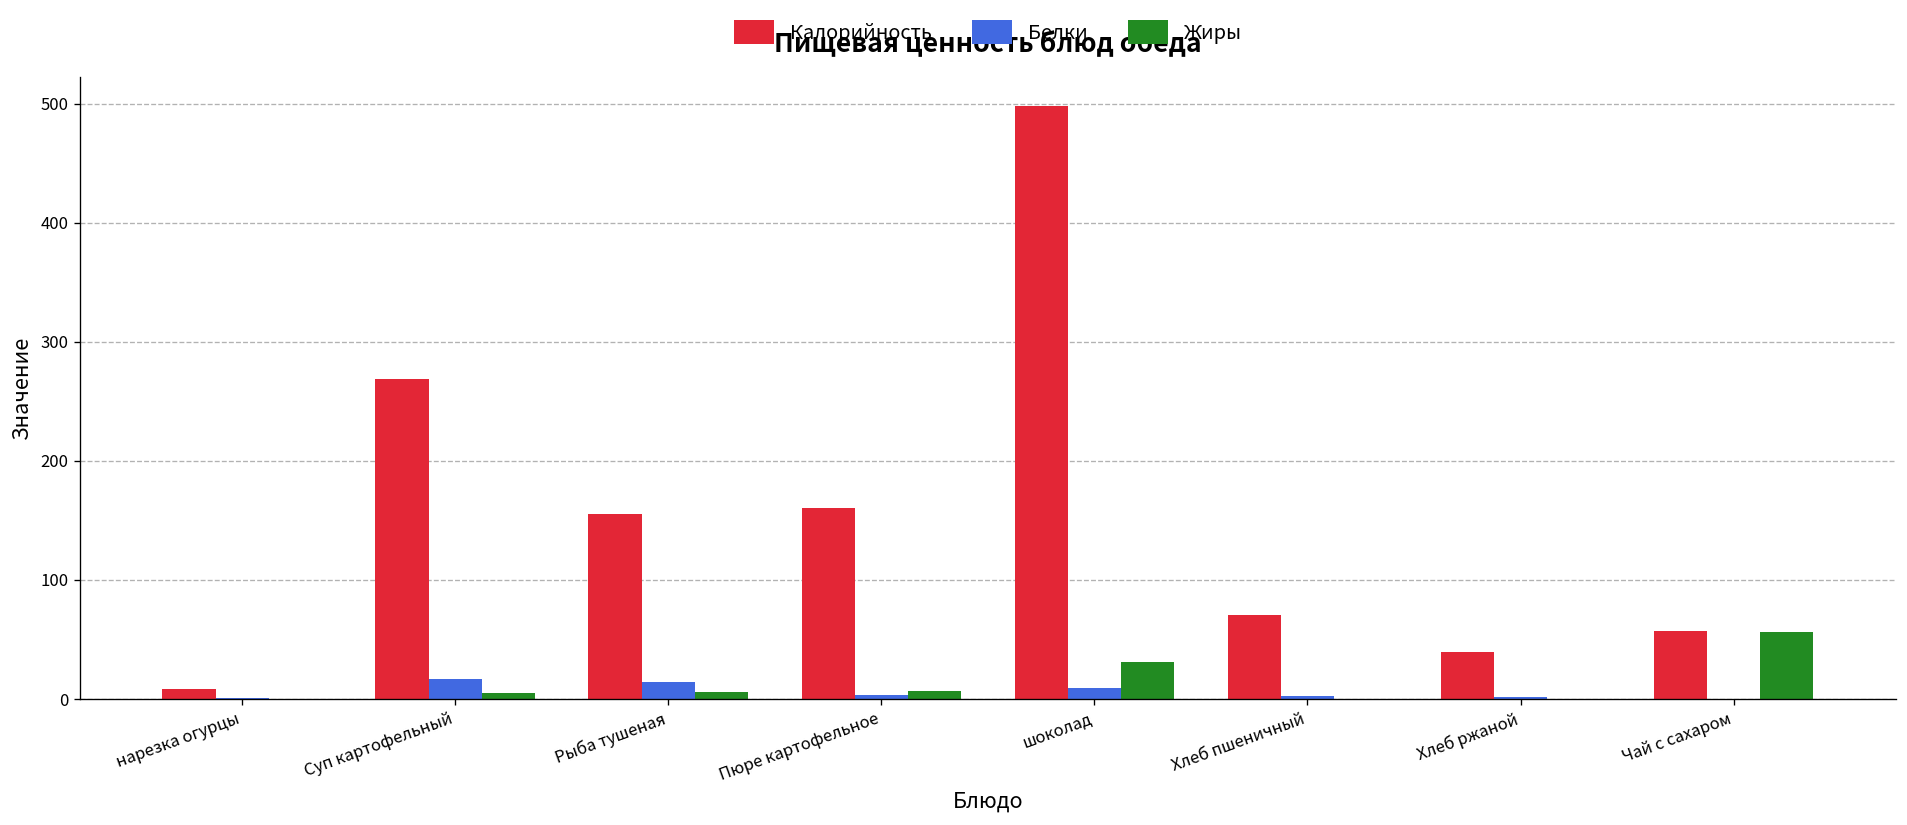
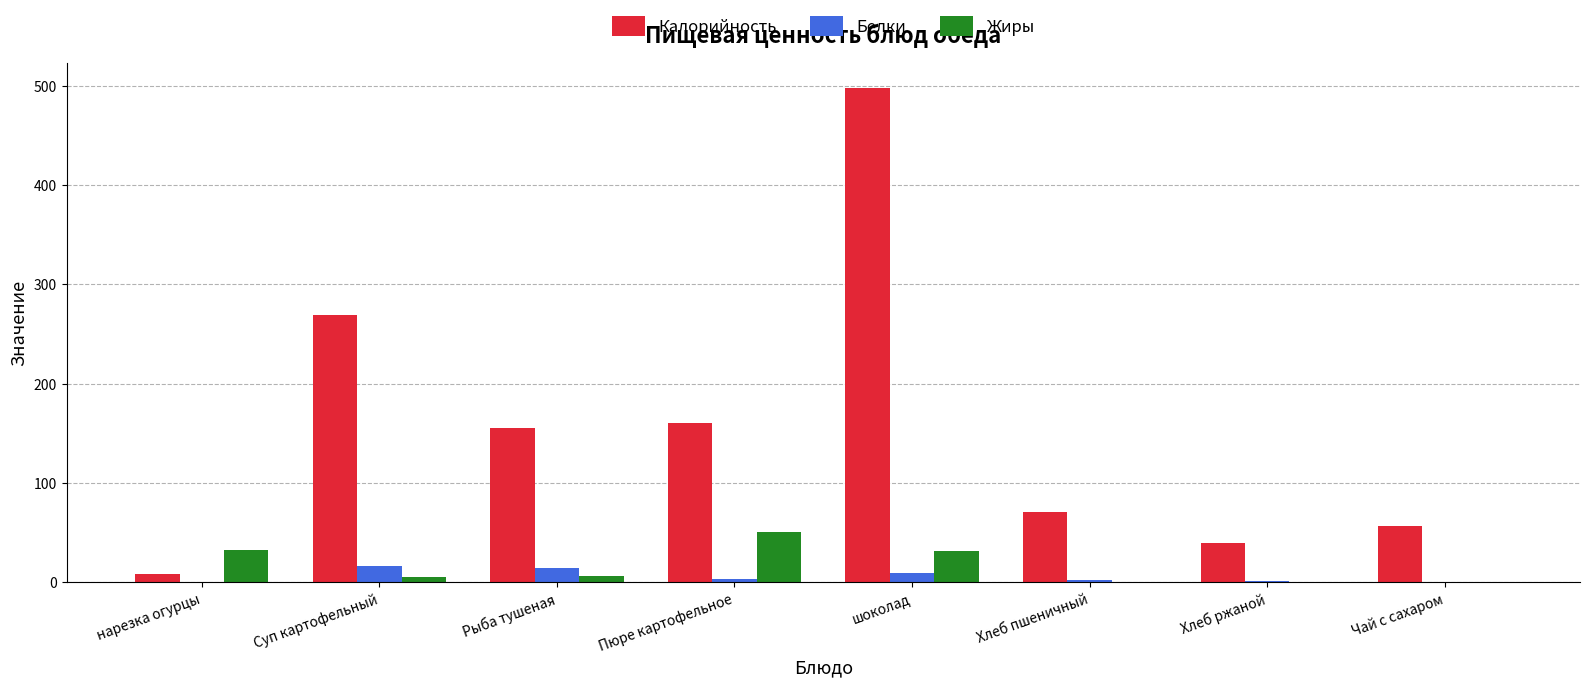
  {
    "Калорийность": {
      "нарезка огурцы": 10,
      "Суп картофельный": 270,
      "Рыба тушеная": 160,
      "Пюре картофельное": 160,
      "шоколад": 500,
      "Хлеб пшеничный": 70,
      "Хлеб ржаной": 40,
      "Чай с сахаром": 60
    },
    "Белки": {
      "Суп картофельный": 20,
      "Рыба тушеная": 10,
      "Пюре картофельное": 0,
      "шоколад": 10
    },
    "Жиры": {
-     "нарезка огурцы": 0,
+     "нарезка огурцы": 30,
      "Суп картофельный": 0,
      "Рыба тушеная": 10,
-     "Пюре картофельное": 10,
+     "Пюре картофельное": 50,
      "шоколад": 30,
-     "Чай с сахаром": 60
+     "Чай с сахаром": 0
    }
  }
